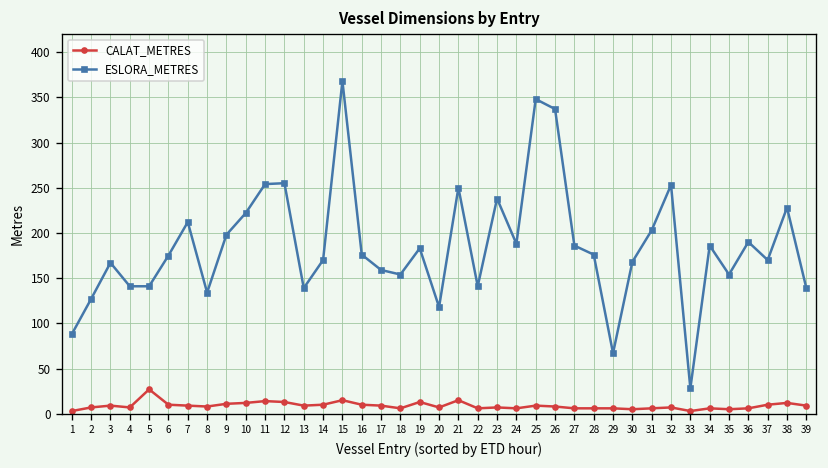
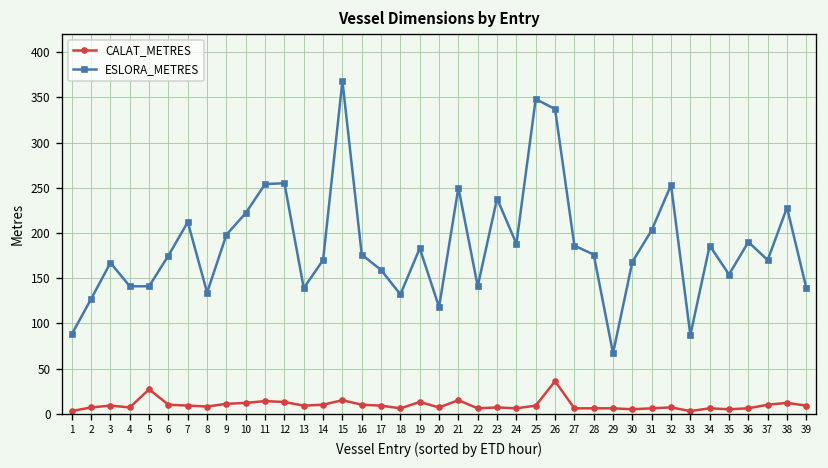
  {
    "CALAT_METRES": {
      "1": 0,
      "2": 10,
      "3": 10,
      "4": 10,
      "5": 30,
      "6": 10,
      "7": 10,
      "8": 10,
      "9": 10,
      "10": 10,
      "11": 10,
      "12": 10,
      "13": 10,
      "14": 10,
      "15": 20,
      "16": 10,
      "17": 10,
      "18": 10,
      "19": 10,
      "20": 10,
      "21": 20,
      "22": 10,
      "23": 10,
      "24": 10,
      "25": 10,
-     "26": 10,
+     "26": 40,
      "27": 10,
      "28": 10,
      "29": 10,
      "30": 10,
      "31": 10,
      "32": 10,
      "33": 0,
      "34": 10,
      "35": 10,
      "36": 10,
      "37": 10,
      "38": 10,
      "39": 10
    },
    "ESLORA_METRES": {
      "1": 90,
      "2": 130,
      "3": 170,
      "4": 140,
      "5": 140,
      "6": 180,
      "7": 210,
      "8": 130,
      "9": 200,
      "10": 220,
      "11": 250,
      "12": 260,
      "13": 140,
      "14": 170,
      "15": 370,
      "16": 180,
      "17": 160,
-     "18": 150,
+     "18": 130,
      "19": 180,
      "20": 120,
      "21": 250,
      "22": 140,
      "23": 240,
      "24": 190,
      "25": 350,
      "26": 340,
      "27": 190,
      "28": 180,
      "29": 70,
      "30": 170,
      "31": 200,
      "32": 250,
-     "33": 30,
+     "33": 90,
      "34": 190,
      "35": 150,
      "36": 190,
      "37": 170,
      "38": 230,
      "39": 140
    }
  }
